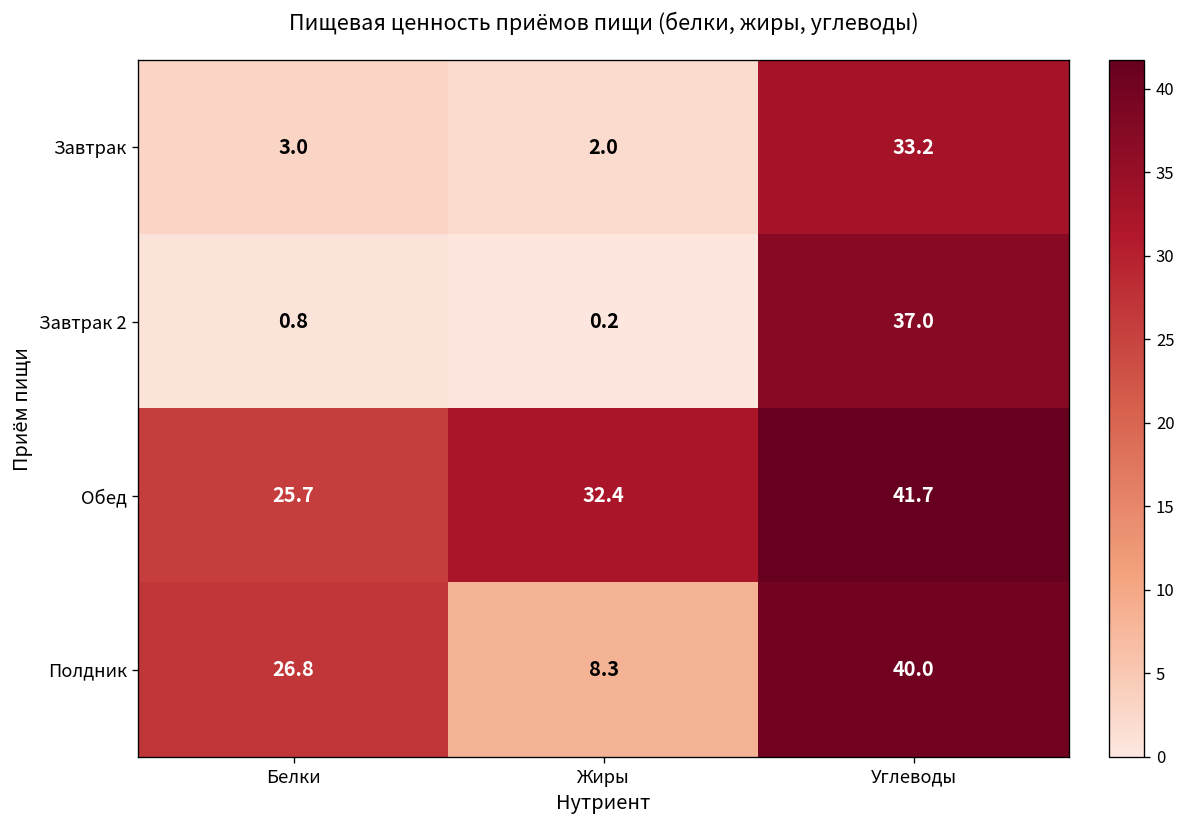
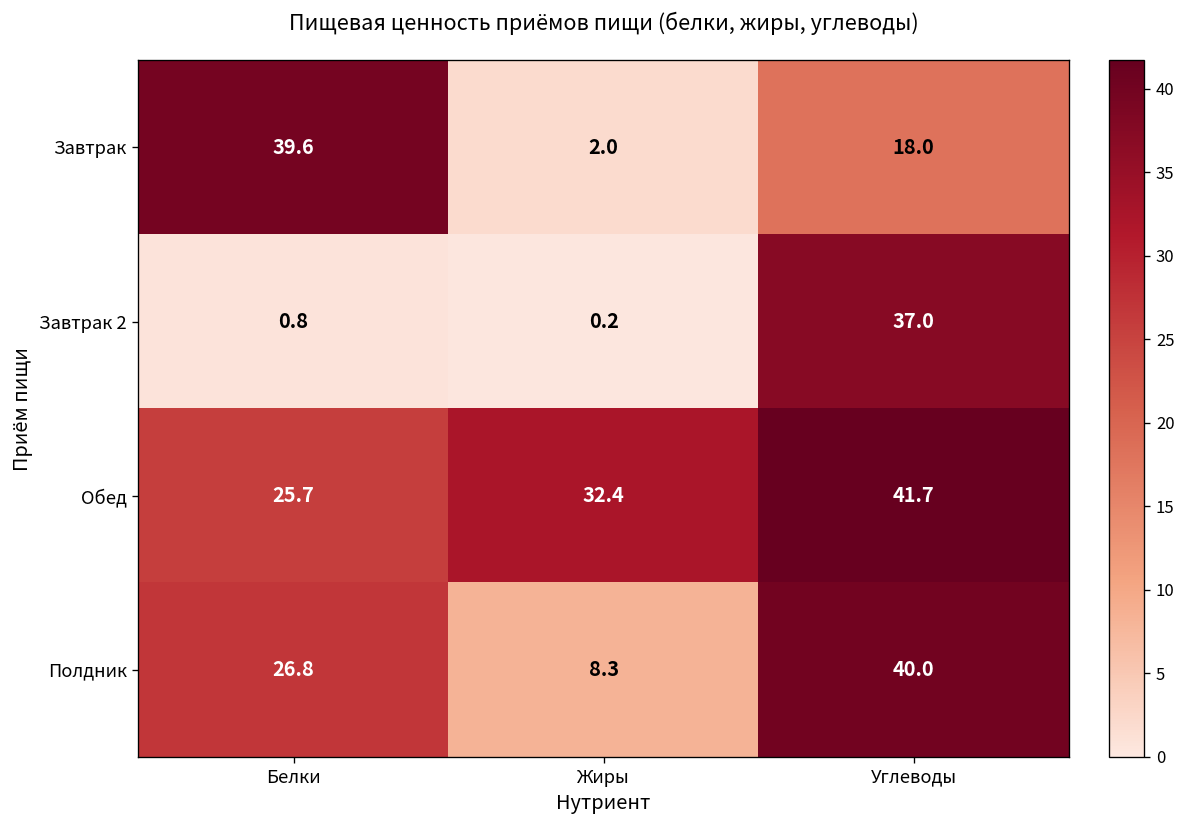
  {
    "Завтрак": {
-     "Белки": 3.0,
+     "Белки": 39.6,
      "Жиры": 2.0,
-     "Углеводы": 33.2
+     "Углеводы": 18.0
    },
    "Завтрак 2": {
      "Белки": 0.8,
      "Жиры": 0.2,
      "Углеводы": 37.0
    },
    "Обед": {
      "Белки": 25.7,
      "Жиры": 32.4,
      "Углеводы": 41.7
    },
    "Полдник": {
      "Белки": 26.8,
      "Жиры": 8.3,
      "Углеводы": 40.0
    }
  }
